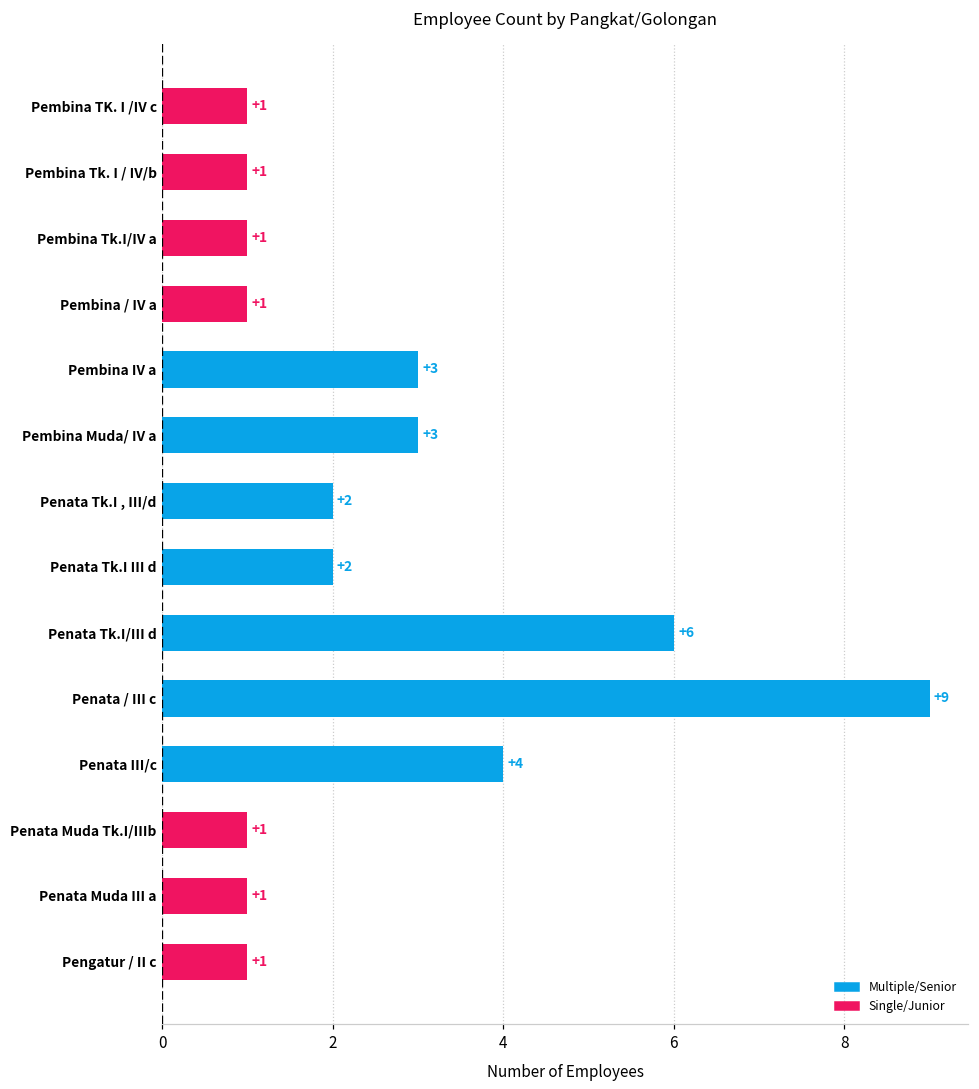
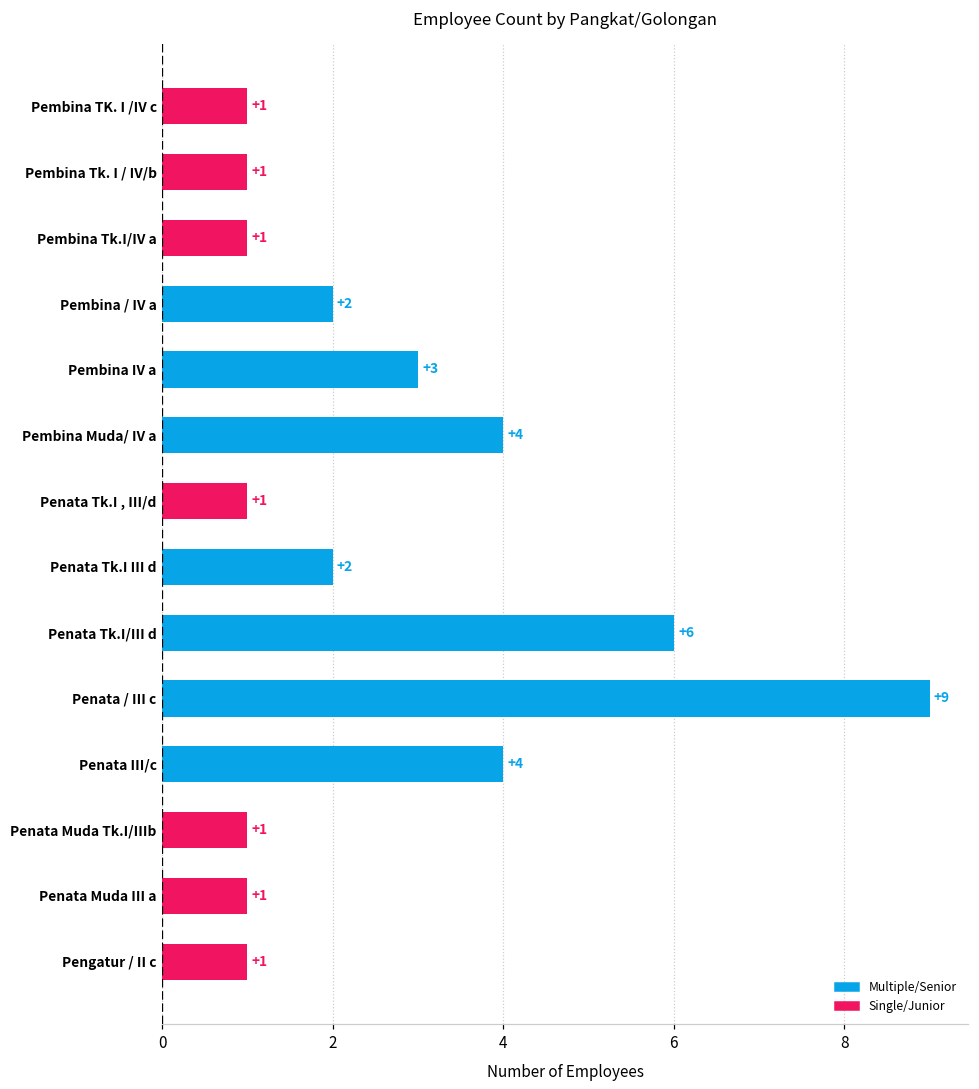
  {
    "Pembina TK. I /IV c": "+1",
    "Pembina Tk. I / IV/b": "+1",
    "Pembina Tk.I/IV a": "+1",
-   "Pembina / IV a": "+1",
+   "Pembina / IV a": "+2",
    "Pembina IV a": "+3",
-   "Pembina Muda/ IV a": "+3",
-   "Penata Tk.I , III/d": "+2",
+   "Pembina Muda/ IV a": "+4",
+   "Penata Tk.I , III/d": "+1",
    "Penata Tk.I III d": "+2",
    "Penata Tk.I/III d": "+6",
    "Penata / III c": "+9",
    "Penata III/c": "+4",
    "Penata Muda Tk.I/IIIb": "+1",
    "Penata Muda III a": "+1",
    "Pengatur / II c": "+1"
  }
